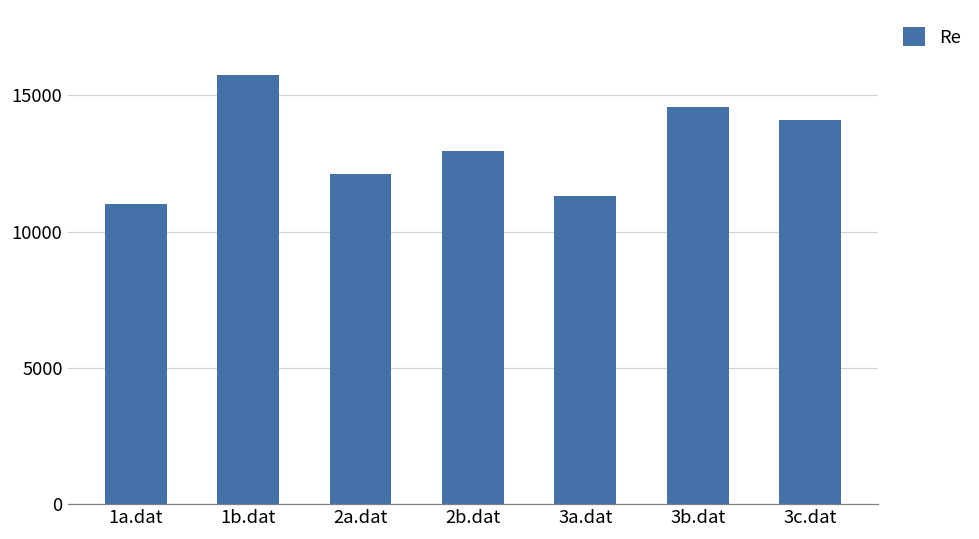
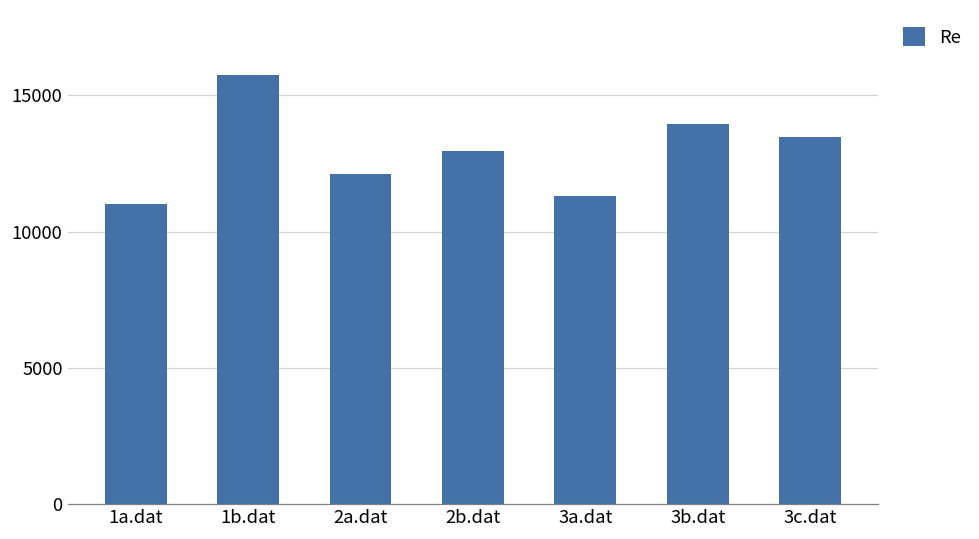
  {
    "1a.dat": 11000,
    "1b.dat": 15700,
    "2a.dat": 12100,
    "2b.dat": 12900,
    "3a.dat": 11300,
-   "3b.dat": 14600,
-   "3c.dat": 14100
+   "3b.dat": 13900,
+   "3c.dat": 13500
  }
